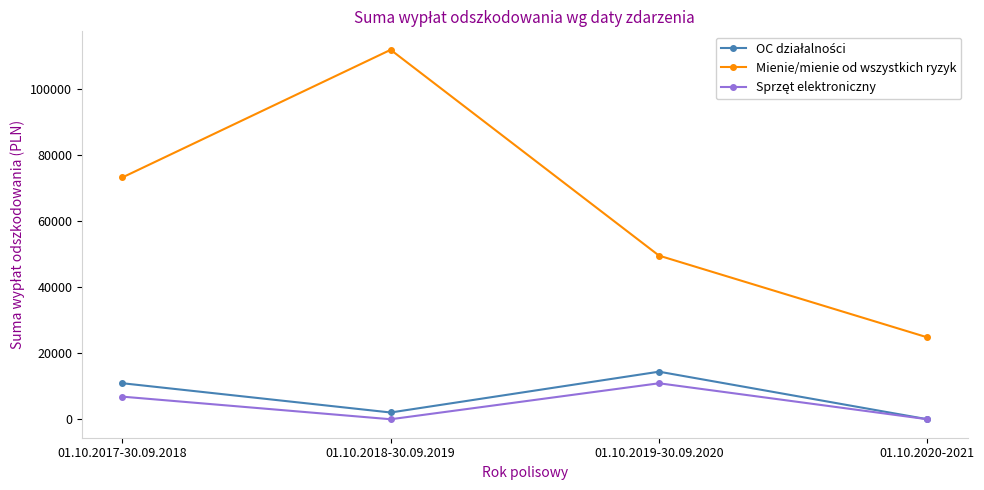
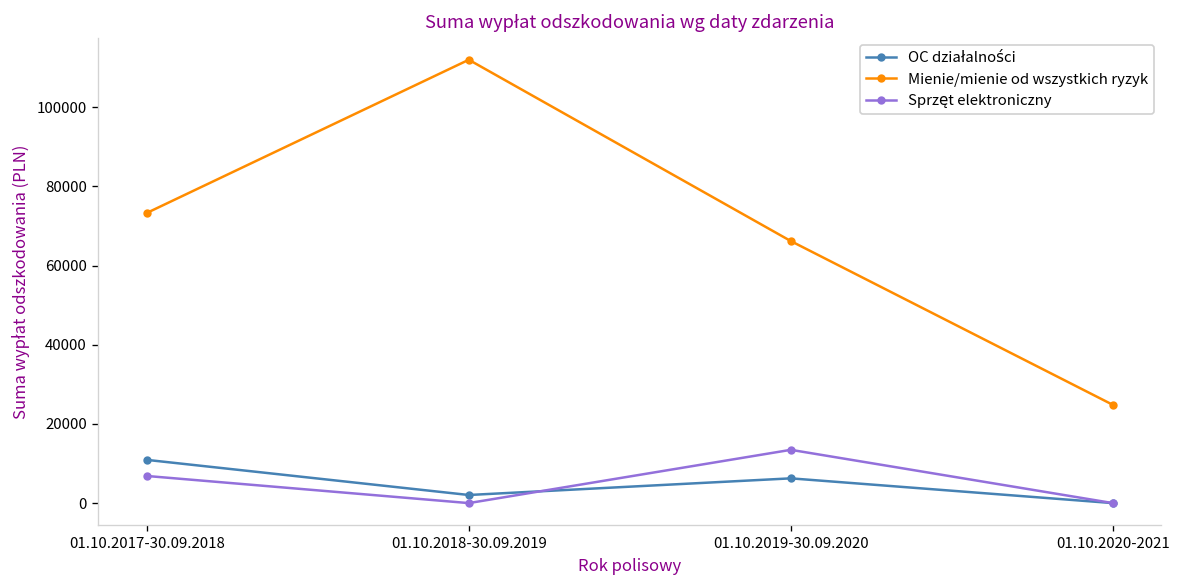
  {
    "OC działalności": {
      "01.10.2017-30.09.2018": 11000,
      "01.10.2018-30.09.2019": 2000,
-     "01.10.2019-30.09.2020": 14000
+     "01.10.2019-30.09.2020": 6000
    },
    "Mienie/mienie od wszystkich ryzyk": {
      "01.10.2017-30.09.2018": 73000,
      "01.10.2018-30.09.2019": 112000,
-     "01.10.2019-30.09.2020": 50000,
+     "01.10.2019-30.09.2020": 66000,
      "01.10.2020-2021": 25000
    },
    "Sprzęt elektroniczny": {
      "01.10.2017-30.09.2018": 7000,
      "01.10.2018-30.09.2019": 0,
-     "01.10.2019-30.09.2020": 11000
+     "01.10.2019-30.09.2020": 13000
    }
  }
